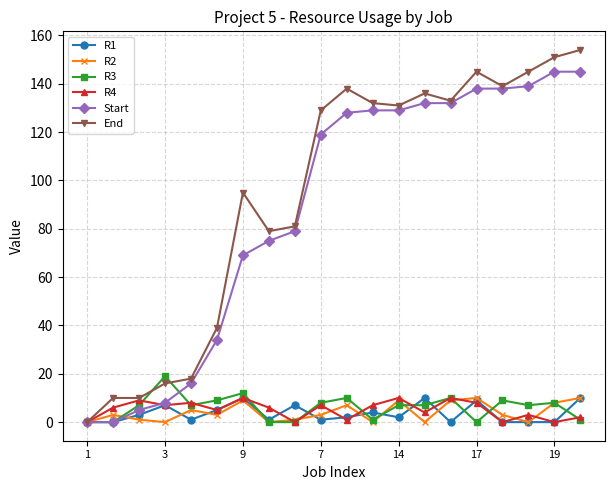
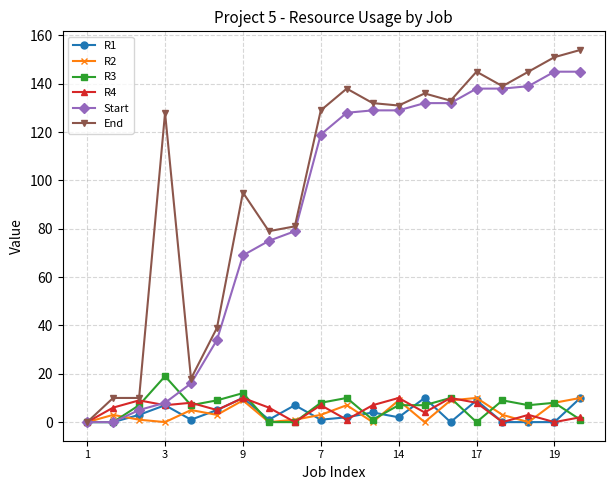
  {
    "R2": {
      "3": 0
    },
    "R3": {
      "3": 19,
      "9": 12
    },
    "Start": {
      "9": 69
    },
    "End": {
-     "3": 16,
+     "3": 128,
      "9": 95
    }
  }
